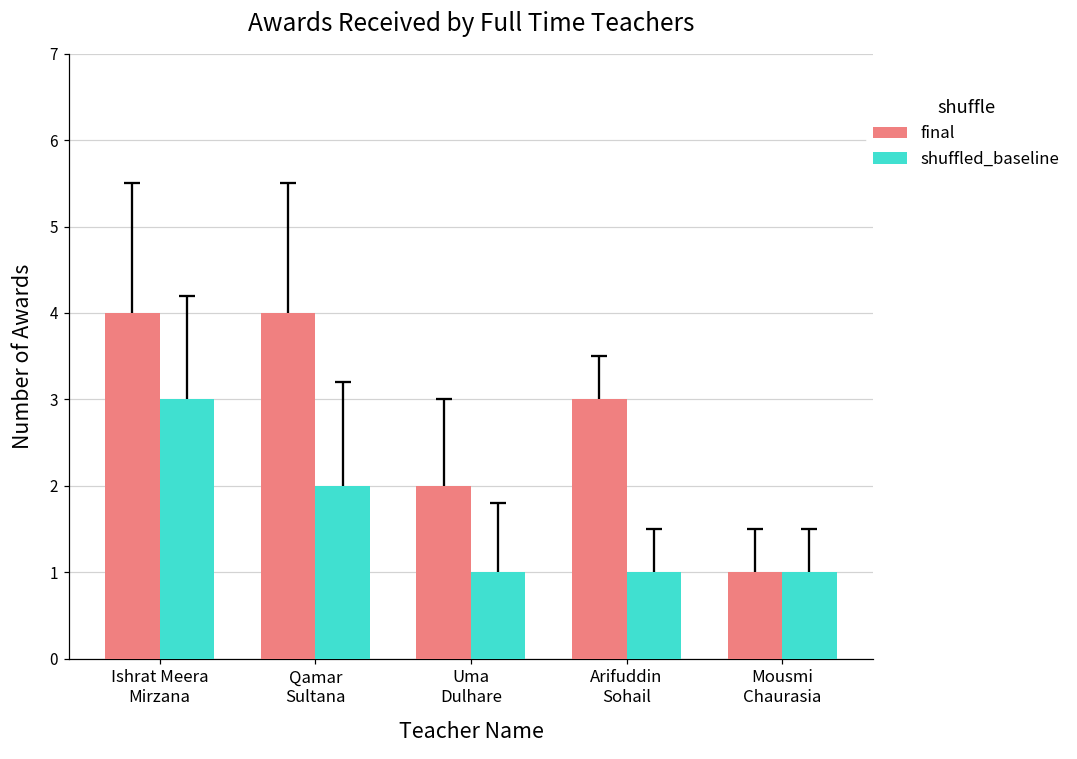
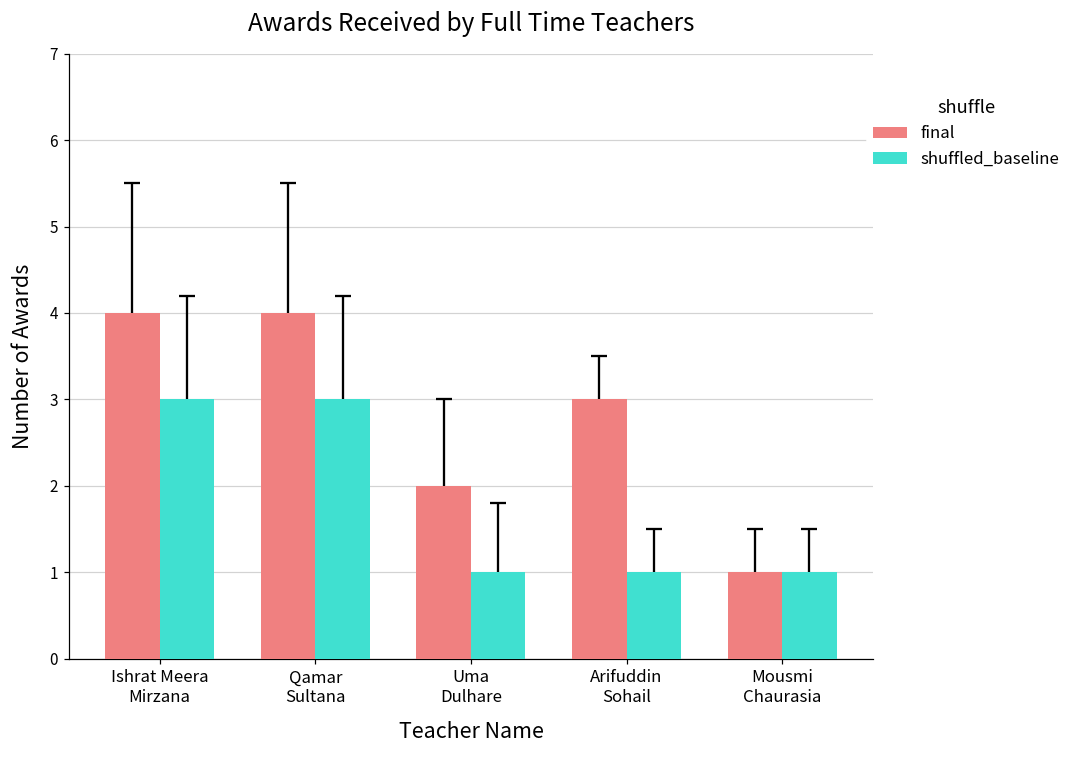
  {
    "final": {
      "Ishrat Meera Mirzana": 4,
      "Qamar Sultana": 4,
      "Uma Dulhare": 2,
      "Arifuddin Sohail": 3,
      "Mousmi Chaurasia": 1
    },
    "shuffled_baseline": {
      "Ishrat Meera Mirzana": 3,
-     "Qamar Sultana": 2,
+     "Qamar Sultana": 3,
      "Uma Dulhare": 1,
      "Arifuddin Sohail": 1,
      "Mousmi Chaurasia": 1
    }
  }
